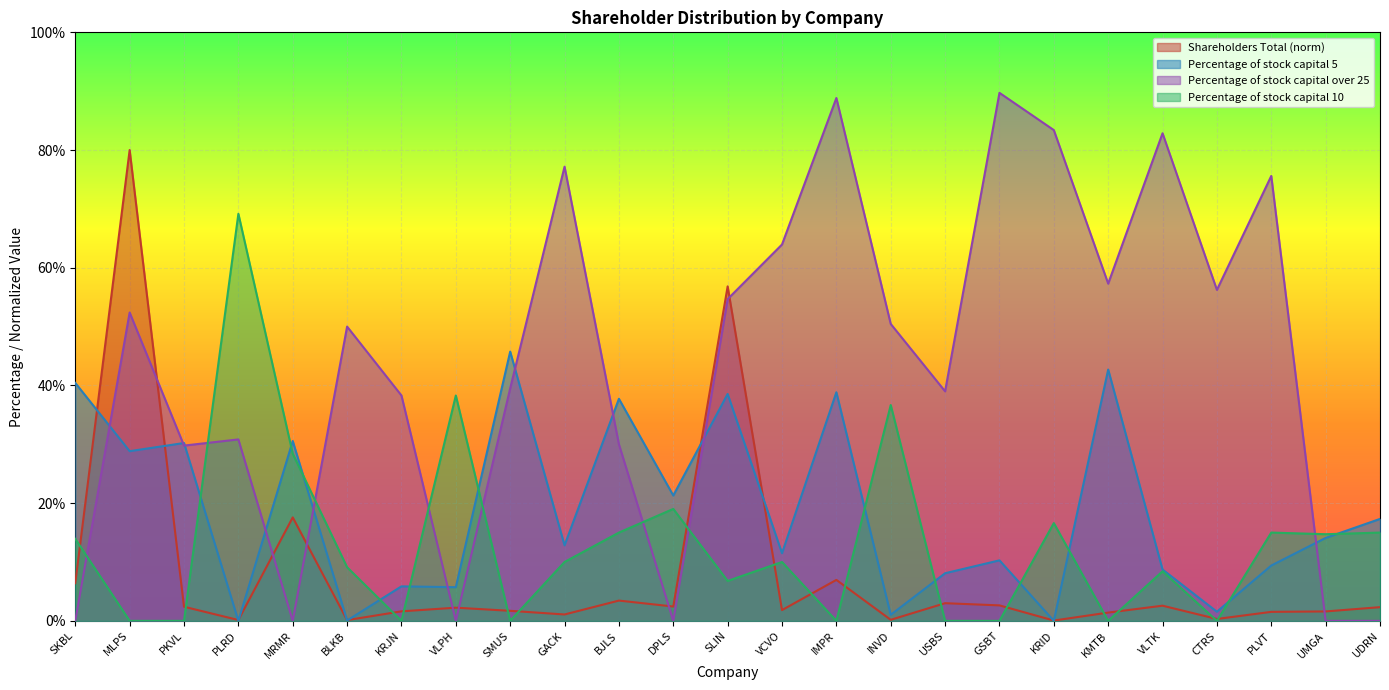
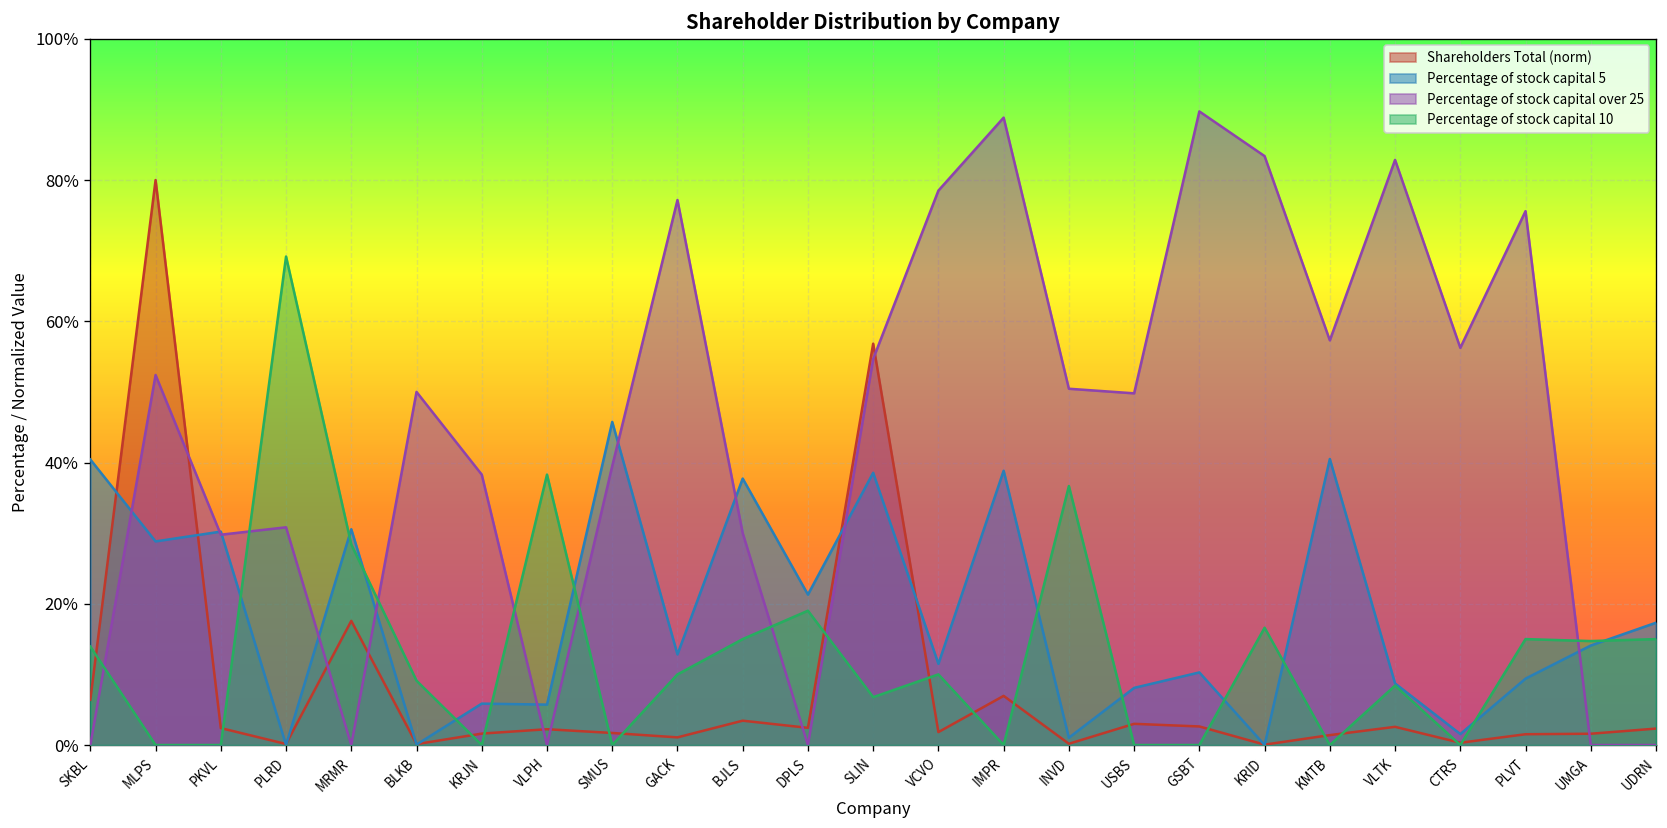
  {
    "Shareholders Total (norm)": {
      "SKBL": "6%",
      "MLPS": "80%",
      "PKVL": "2%",
      "MRMR": "18%",
      "KRJN": "2%",
      "VLPH": "2%",
      "SMUS": "2%",
      "GACK": "1%",
      "BJLS": "3%",
      "DPLS": "2%",
      "SLIN": "57%",
      "VCVO": "2%",
      "IMPR": "7%",
      "INVD": "0%",
      "USBS": "3%",
      "GSBT": "3%",
      "KMTB": "1%",
      "VLTK": "3%",
      "PLVT": "2%",
      "UMGA": "2%",
      "UDRN": "2%"
    },
    "Percentage of stock capital 5": {
      "SKBL": "40%",
      "MLPS": "29%",
      "PKVL": "30%",
      "MRMR": "31%",
      "KRJN": "6%",
      "VLPH": "6%",
      "SMUS": "46%",
      "GACK": "13%",
      "BJLS": "38%",
      "DPLS": "21%",
      "SLIN": "39%",
      "VCVO": "11%",
      "IMPR": "39%",
      "INVD": "1%",
      "USBS": "8%",
      "GSBT": "10%",
-     "KMTB": "43%",
+     "KMTB": "41%",
      "CTRS": "2%",
      "PLVT": "9%",
      "UMGA": "14%",
      "UDRN": "17%"
    },
    "Percentage of stock capital over 25": {
      "SKBL": "0%",
      "MLPS": "52%",
      "PKVL": "30%",
      "PLRD": "31%",
      "MRMR": "0%",
      "BLKB": "50%",
      "KRJN": "38%",
      "VLPH": "0%",
      "SMUS": "40%",
      "GACK": "77%",
      "BJLS": "30%",
      "DPLS": "0%",
      "SLIN": "55%",
-     "VCVO": "64%",
+     "VCVO": "79%",
      "IMPR": "89%",
      "INVD": "50%",
-     "USBS": "39%",
+     "USBS": "50%",
      "GSBT": "90%",
      "KRID": "83%",
      "KMTB": "57%",
      "VLTK": "83%",
      "CTRS": "56%",
      "PLVT": "76%",
      "UMGA": "0%",
      "UDRN": "0%"
    },
    "Percentage of stock capital 10": {
      "SKBL": "14%",
      "MLPS": "0%",
      "PKVL": "0%",
      "PLRD": "69%",
      "MRMR": "28%",
      "BLKB": "9%",
      "KRJN": "0%",
      "VLPH": "38%",
      "SMUS": "0%",
      "GACK": "10%",
      "BJLS": "15%",
      "DPLS": "19%",
      "SLIN": "7%",
      "VCVO": "10%",
      "IMPR": "0%",
      "INVD": "37%",
      "USBS": "0%",
      "GSBT": "0%",
      "KRID": "17%",
      "KMTB": "0%",
      "PLVT": "15%",
      "UMGA": "15%",
      "UDRN": "15%"
    }
  }
